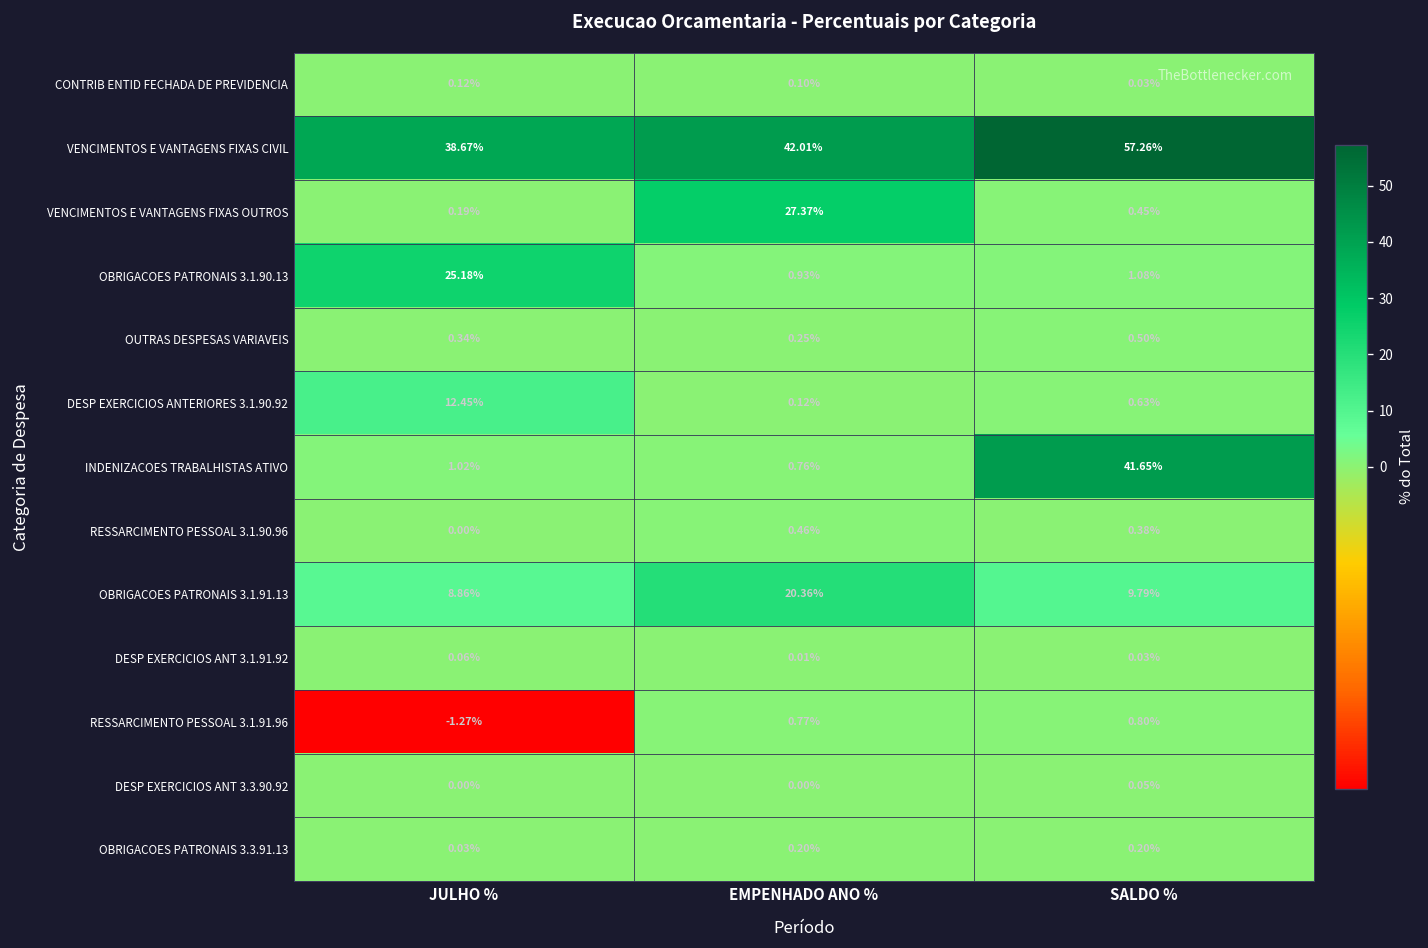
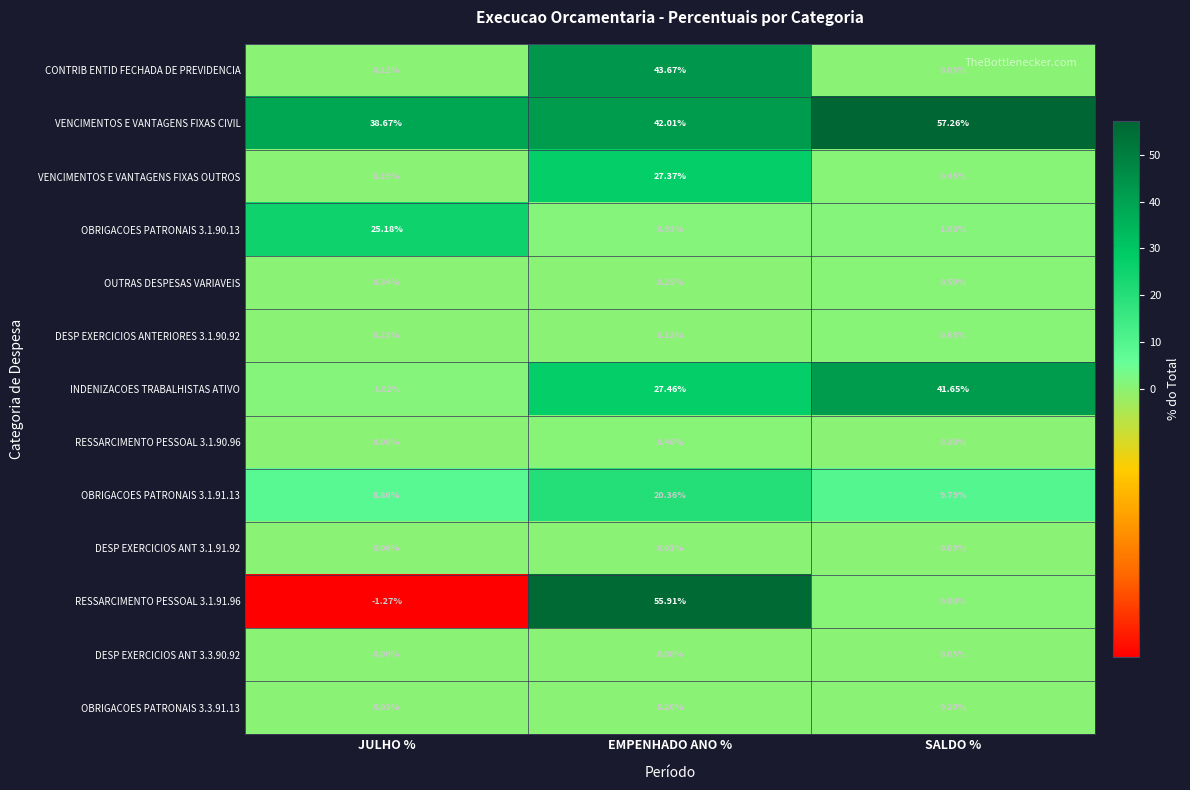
  {
    "CONTRIB ENTID FECHADA DE PREVIDENCIA": {
      "JULHO %": "0.12%",
-     "EMPENHADO ANO %": "0.10%"
+     "EMPENHADO ANO %": "43.67%"
    },
    "VENCIMENTOS E VANTAGENS FIXAS CIVIL": {
      "JULHO %": "38.67%",
      "EMPENHADO ANO %": "42.01%",
      "SALDO %": "57.26%"
    },
    "VENCIMENTOS E VANTAGENS FIXAS OUTROS": {
      "JULHO %": "0.19%",
      "EMPENHADO ANO %": "27.37%",
      "SALDO %": "0.45%"
    },
    "OBRIGACOES PATRONAIS 3.1.90.13": {
      "JULHO %": "25.18%",
      "EMPENHADO ANO %": "0.93%",
      "SALDO %": "1.08%"
    },
    "OUTRAS DESPESAS VARIAVEIS": {
      "JULHO %": "0.34%",
      "EMPENHADO ANO %": "0.25%",
      "SALDO %": "0.50%"
    },
    "DESP EXERCICIOS ANTERIORES 3.1.90.92": {
-     "JULHO %": "12.45%",
+     "JULHO %": "0.23%",
      "EMPENHADO ANO %": "0.12%",
      "SALDO %": "0.63%"
    },
    "INDENIZACOES TRABALHISTAS ATIVO": {
      "JULHO %": "1.02%",
-     "EMPENHADO ANO %": "0.76%",
+     "EMPENHADO ANO %": "27.46%",
      "SALDO %": "41.65%"
    },
    "RESSARCIMENTO PESSOAL 3.1.90.96": {
      "JULHO %": "0.00%",
      "EMPENHADO ANO %": "0.46%",
      "SALDO %": "0.38%"
    },
    "OBRIGACOES PATRONAIS 3.1.91.13": {
      "JULHO %": "8.86%",
      "EMPENHADO ANO %": "20.36%",
      "SALDO %": "9.79%"
    },
    "DESP EXERCICIOS ANT 3.1.91.92": {
      "JULHO %": "0.06%",
      "EMPENHADO ANO %": "0.01%",
      "SALDO %": "0.03%"
    },
    "RESSARCIMENTO PESSOAL 3.1.91.96": {
      "JULHO %": "-1.27%",
-     "EMPENHADO ANO %": "0.77%",
+     "EMPENHADO ANO %": "55.91%",
      "SALDO %": "0.80%"
    },
    "DESP EXERCICIOS ANT 3.3.90.92": {
      "JULHO %": "0.00%",
      "EMPENHADO ANO %": "0.00%",
      "SALDO %": "0.05%"
    },
    "OBRIGACOES PATRONAIS 3.3.91.13": {
      "JULHO %": "0.03%",
      "EMPENHADO ANO %": "0.20%",
      "SALDO %": "0.20%"
    }
  }
